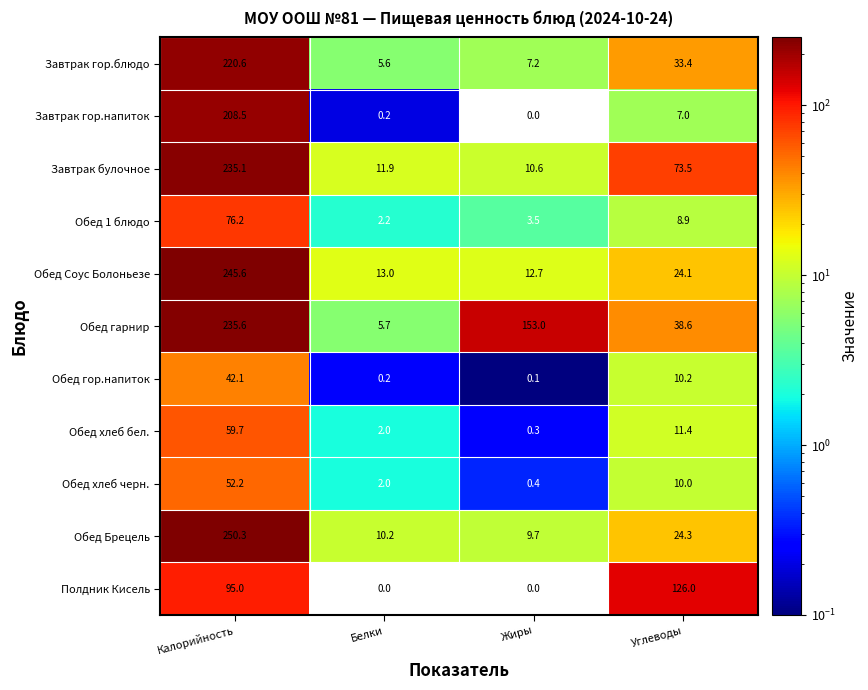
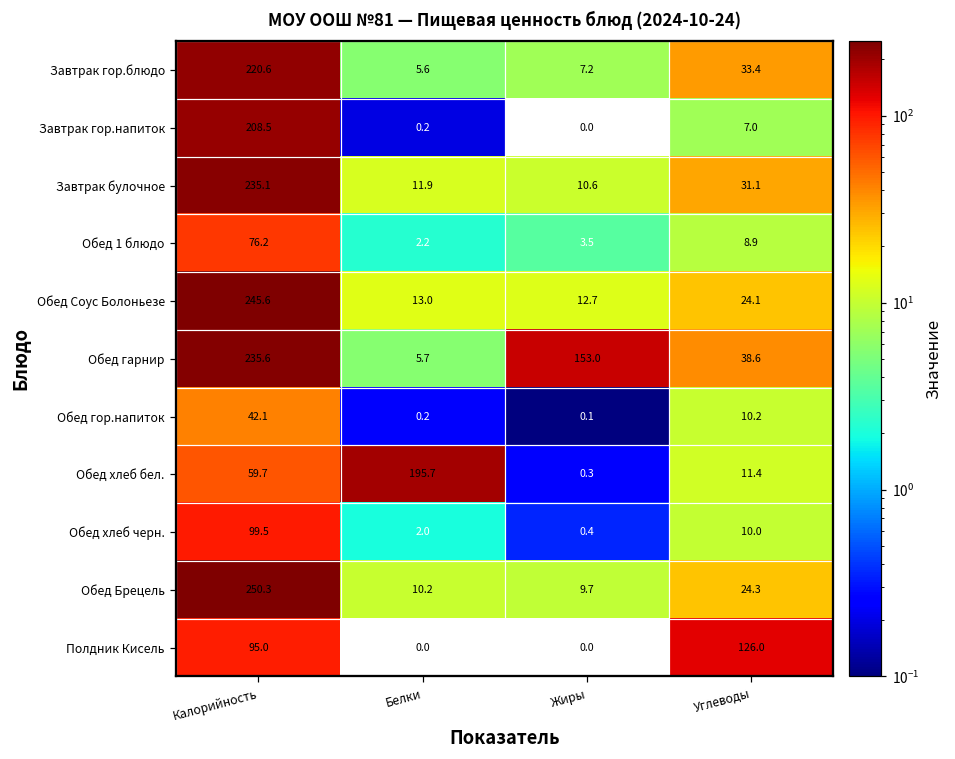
  {
    "Завтрак гор.блюдо": {
      "Калорийность": 220.6,
      "Белки": 5.6,
      "Жиры": 7.2,
      "Углеводы": 33.4
    },
    "Завтрак гор.напиток": {
      "Калорийность": 208.5,
      "Белки": 0.2,
      "Жиры": 0.0,
      "Углеводы": 7.0
    },
    "Завтрак булочное": {
      "Калорийность": 235.1,
      "Белки": 11.9,
      "Жиры": 10.6,
-     "Углеводы": 73.5
+     "Углеводы": 31.1
    },
    "Обед 1 блюдо": {
      "Калорийность": 76.2,
      "Белки": 2.2,
      "Жиры": 3.5,
      "Углеводы": 8.9
    },
    "Обед Соус Болоньезе": {
      "Калорийность": 245.6,
      "Белки": 13.0,
      "Жиры": 12.7,
      "Углеводы": 24.1
    },
    "Обед гарнир": {
      "Калорийность": 235.6,
      "Белки": 5.7,
      "Жиры": 153.0,
      "Углеводы": 38.6
    },
    "Обед гор.напиток": {
      "Калорийность": 42.1,
      "Белки": 0.2,
      "Жиры": 0.1,
      "Углеводы": 10.2
    },
    "Обед хлеб бел.": {
      "Калорийность": 59.7,
-     "Белки": 2.0,
+     "Белки": 195.7,
      "Жиры": 0.3,
      "Углеводы": 11.4
    },
    "Обед хлеб черн.": {
-     "Калорийность": 52.2,
+     "Калорийность": 99.5,
      "Белки": 2.0,
      "Жиры": 0.4,
      "Углеводы": 10.0
    },
    "Обед Брецель": {
      "Калорийность": 250.3,
      "Белки": 10.2,
      "Жиры": 9.7,
      "Углеводы": 24.3
    },
    "Полдник Кисель": {
      "Калорийность": 95.0,
      "Белки": 0.0,
      "Жиры": 0.0,
      "Углеводы": 126.0
    }
  }
